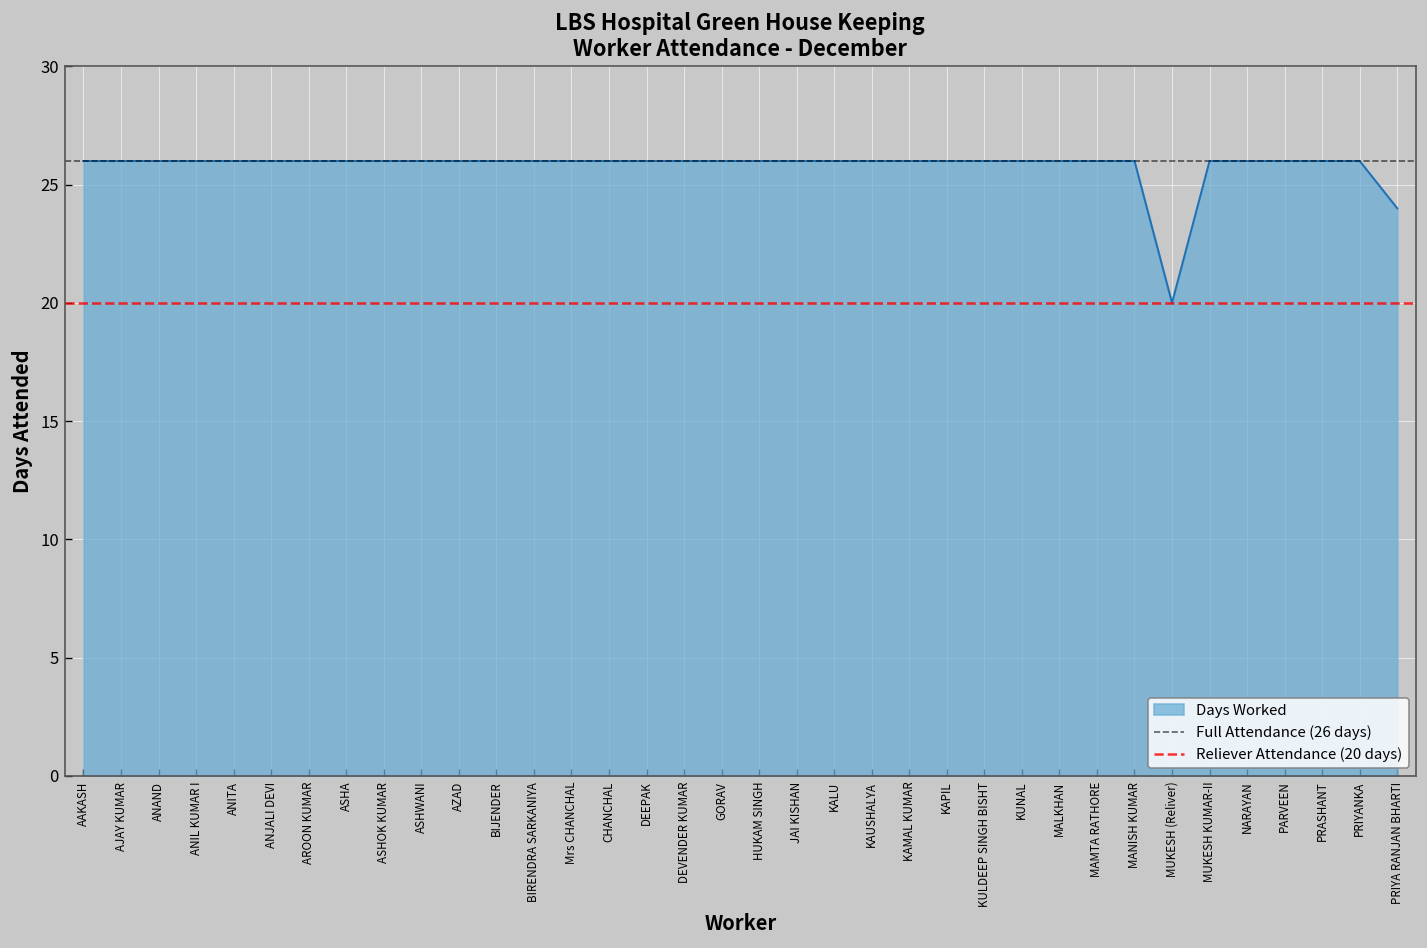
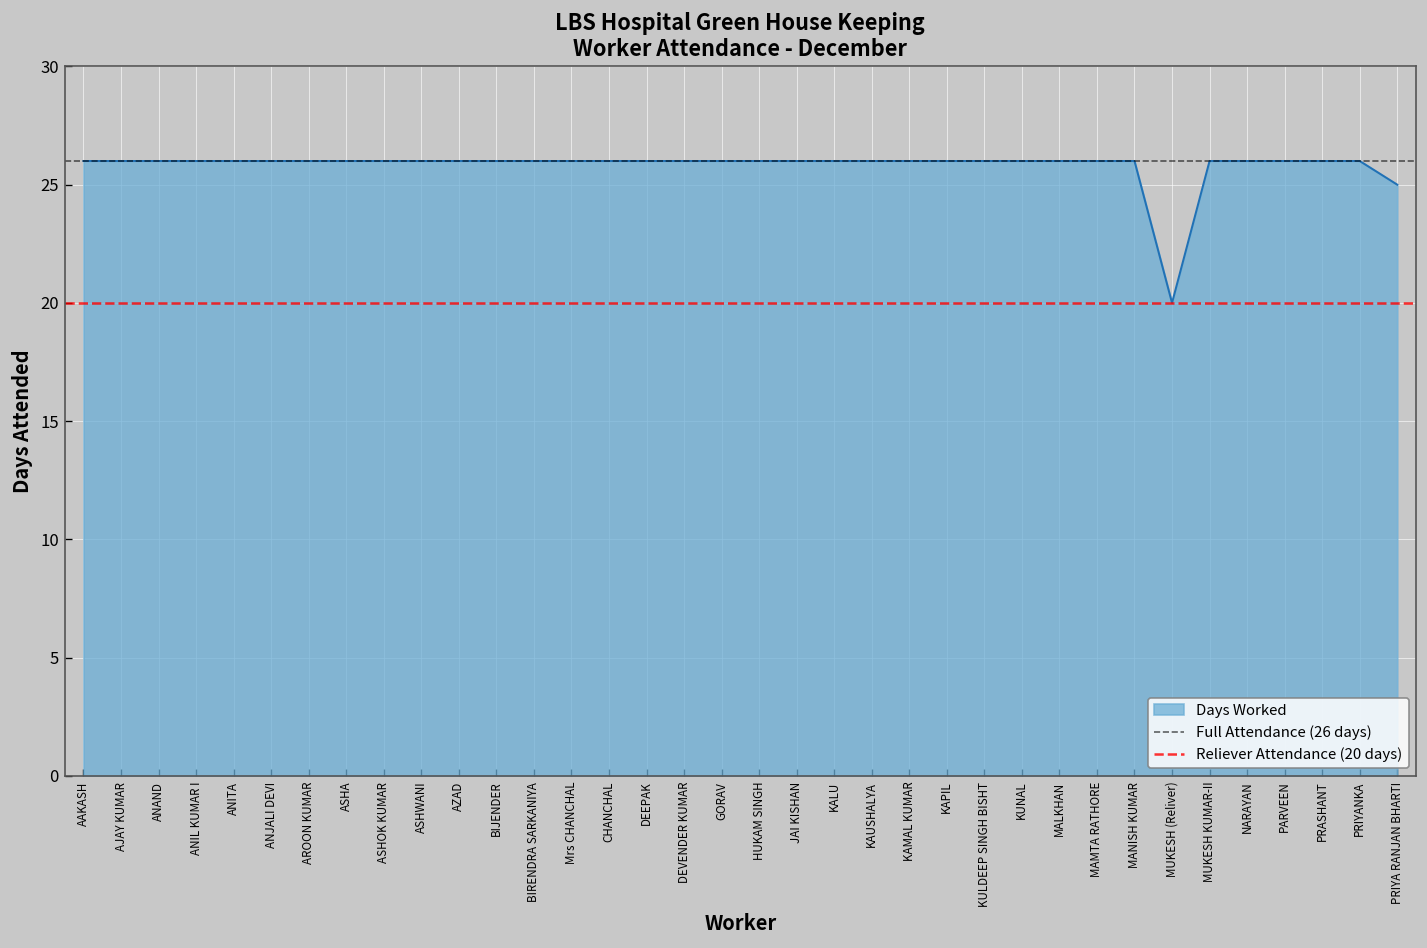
  {
    "AAKASH": 26,
    "AJAY KUMAR": 26,
    "ANAND": 26,
    "ANIL KUMAR I": 26,
    "ANITA": 26,
    "ANJALI DEVI": 26,
    "AROON KUMAR": 26,
    "ASHA": 26,
    "ASHOK KUMAR": 26,
    "ASHWANI": 26,
    "AZAD": 26,
    "BIJENDER": 26,
    "BIRENDRA SARKANIYA": 26,
    "Mrs CHANCHAL": 26,
    "CHANCHAL": 26,
    "DEEPAK": 26,
    "DEVENDER KUMAR": 26,
    "GORAV": 26,
    "HUKAM SINGH": 26,
    "JAI KISHAN": 26,
    "KALU": 26,
    "KAUSHALYA": 26,
    "KAMAL KUMAR": 26,
    "KAPIL": 26,
    "KULDEEP SINGH BISHT": 26,
    "KUNAL": 26,
    "MALKHAN": 26,
    "MAMTA RATHORE": 26,
    "MANISH KUMAR": 26,
    "MUKESH (Reliver)": 20,
    "MUKESH KUMAR-II": 26,
    "NARAYAN": 26,
    "PARVEEN": 26,
    "PRASHANT": 26,
    "PRIYANKA": 26,
-   "PRIYA RANJAN BHARTI": 24
+   "PRIYA RANJAN BHARTI": 25
  }
